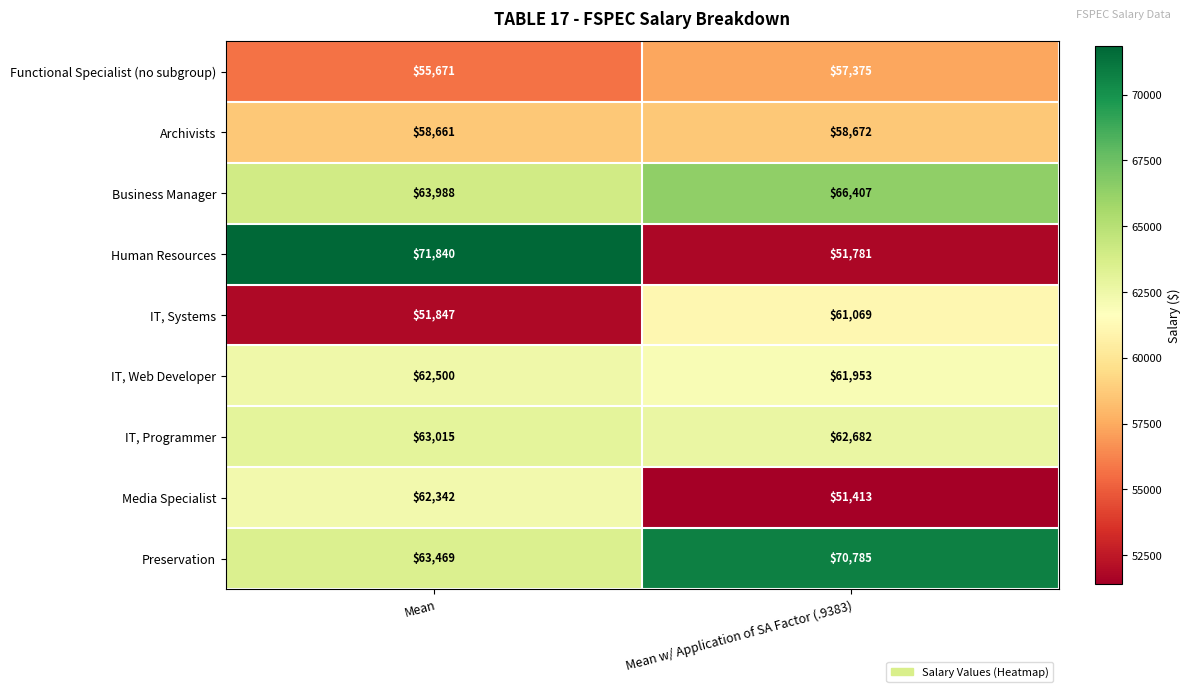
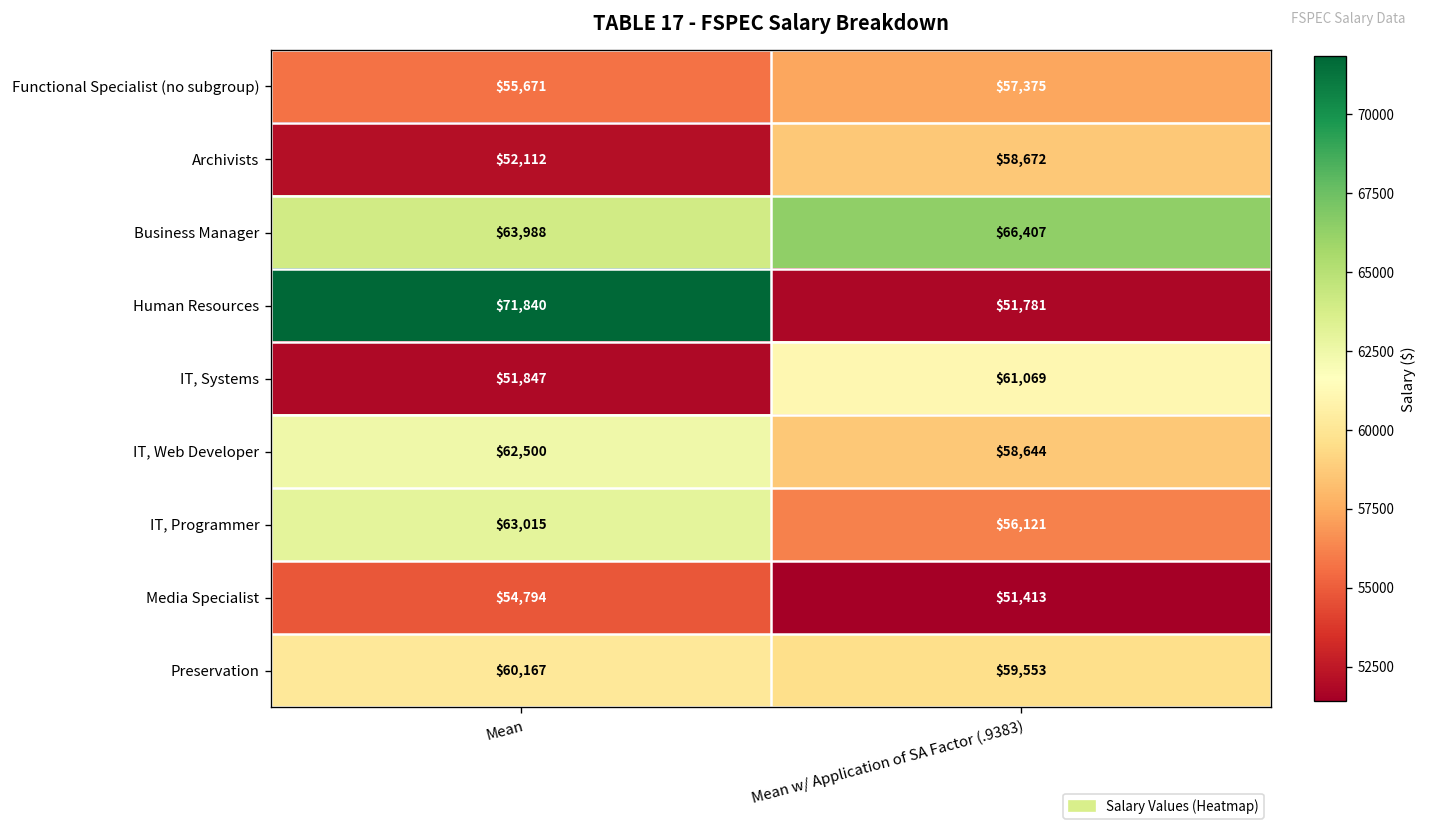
  {
    "Functional Specialist (no subgroup)": {
      "Mean": "$55,671",
      "Mean w/ Application of SA Factor (.9383)": "$57,375"
    },
    "Archivists": {
-     "Mean": "$58,661",
+     "Mean": "$52,112",
      "Mean w/ Application of SA Factor (.9383)": "$58,672"
    },
    "Business Manager": {
      "Mean": "$63,988",
      "Mean w/ Application of SA Factor (.9383)": "$66,407"
    },
    "Human Resources": {
      "Mean": "$71,840",
      "Mean w/ Application of SA Factor (.9383)": "$51,781"
    },
    "IT, Systems": {
      "Mean": "$51,847",
      "Mean w/ Application of SA Factor (.9383)": "$61,069"
    },
    "IT, Web Developer": {
      "Mean": "$62,500",
-     "Mean w/ Application of SA Factor (.9383)": "$61,953"
+     "Mean w/ Application of SA Factor (.9383)": "$58,644"
    },
    "IT, Programmer": {
      "Mean": "$63,015",
-     "Mean w/ Application of SA Factor (.9383)": "$62,682"
+     "Mean w/ Application of SA Factor (.9383)": "$56,121"
    },
    "Media Specialist": {
-     "Mean": "$62,342",
+     "Mean": "$54,794",
      "Mean w/ Application of SA Factor (.9383)": "$51,413"
    },
    "Preservation": {
-     "Mean": "$63,469",
-     "Mean w/ Application of SA Factor (.9383)": "$70,785"
+     "Mean": "$60,167",
+     "Mean w/ Application of SA Factor (.9383)": "$59,553"
    }
  }
